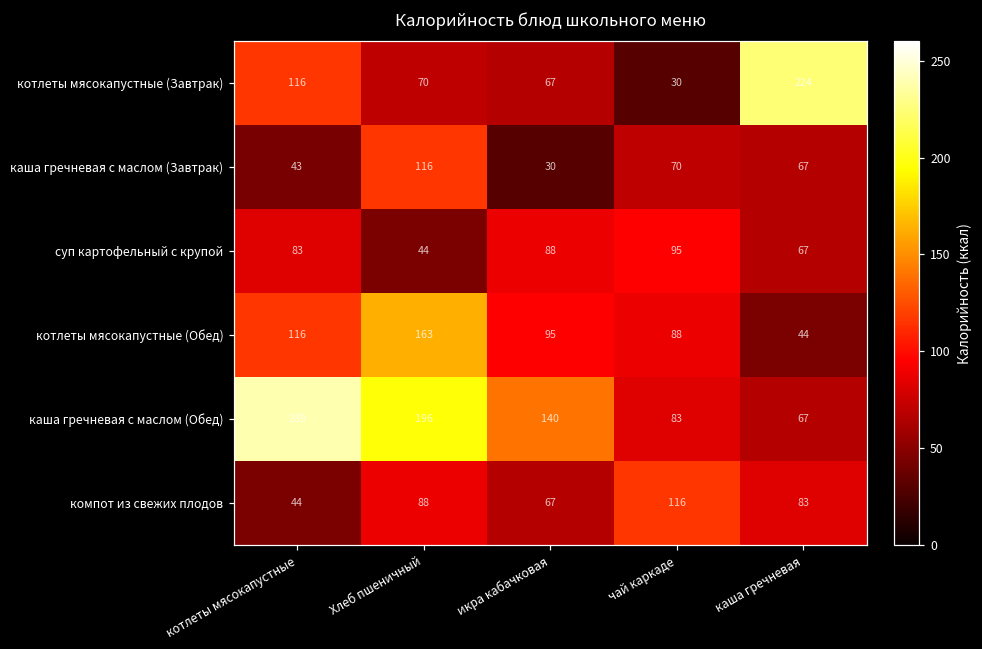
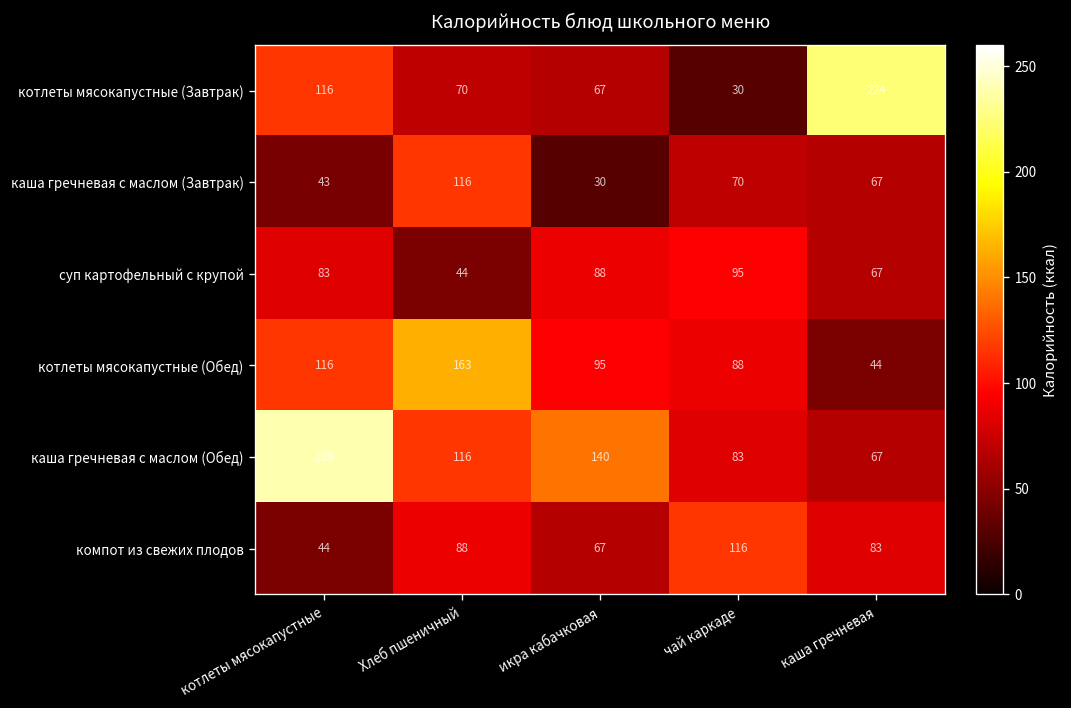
  {
    "котлеты мясокапустные (Завтрак)": {
      "котлеты мясокапустные": 116,
      "Хлеб пшеничный": 70,
      "икра кабачковая": 67,
      "чай каркаде": 30,
      "каша гречневая": 224
    },
    "каша гречневая с маслом (Завтрак)": {
      "котлеты мясокапустные": 43,
      "Хлеб пшеничный": 116,
      "икра кабачковая": 30,
      "чай каркаде": 70,
      "каша гречневая": 67
    },
    "суп картофельный с крупой": {
      "котлеты мясокапустные": 83,
      "Хлеб пшеничный": 44,
      "икра кабачковая": 88,
      "чай каркаде": 95,
      "каша гречневая": 67
    },
    "котлеты мясокапустные (Обед)": {
      "котлеты мясокапустные": 116,
      "Хлеб пшеничный": 163,
      "икра кабачковая": 95,
      "чай каркаде": 88,
      "каша гречневая": 44
    },
    "каша гречневая с маслом (Обед)": {
      "котлеты мясокапустные": 239,
-     "Хлеб пшеничный": 196,
+     "Хлеб пшеничный": 116,
      "икра кабачковая": 140,
      "чай каркаде": 83,
      "каша гречневая": 67
    },
    "компот из свежих плодов": {
      "котлеты мясокапустные": 44,
      "Хлеб пшеничный": 88,
      "икра кабачковая": 67,
      "чай каркаде": 116,
      "каша гречневая": 83
    }
  }
